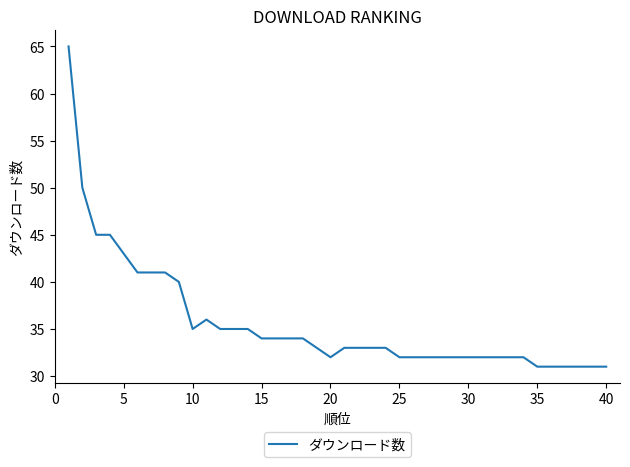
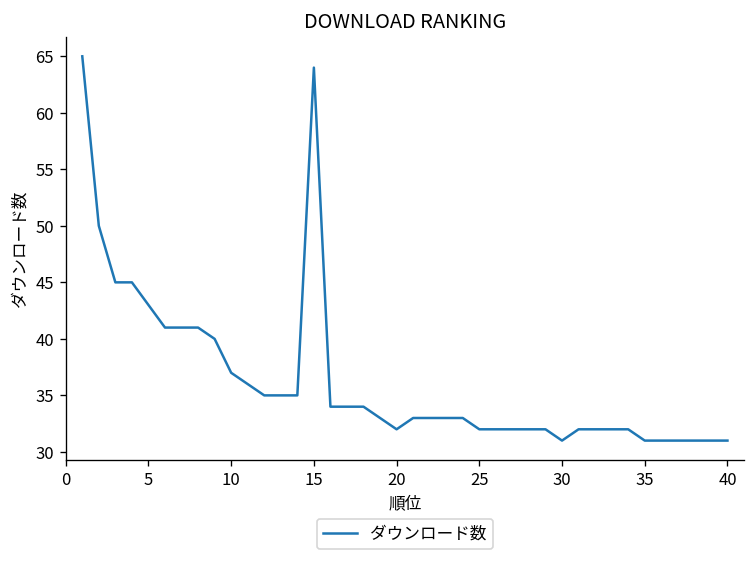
  {
    "5": 43,
-   "10": 35,
-   "15": 34,
+   "10": 37,
+   "15": 64,
    "20": 32,
    "25": 32,
-   "30": 32,
+   "30": 31,
    "35": 31,
    "40": 31
  }
